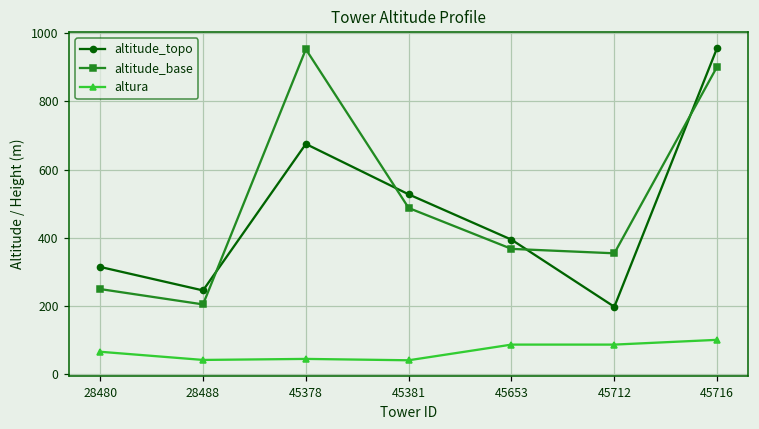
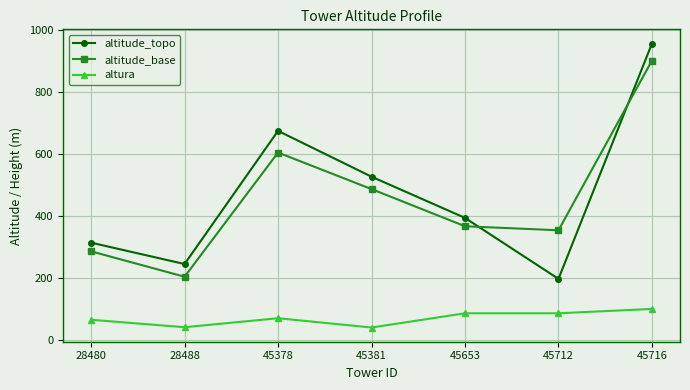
  {
    "altitude_topo": {
      "28480": 310,
      "28488": 250,
      "45378": 680,
      "45381": 530,
      "45653": 390,
      "45712": 200,
      "45716": 960
    },
    "altitude_base": {
-     "28480": 250,
+     "28480": 290,
      "28488": 200,
-     "45378": 950,
+     "45378": 610,
      "45381": 490,
      "45653": 370,
      "45712": 350,
      "45716": 900
    },
    "altura": {
      "28480": 70,
      "28488": 40,
-     "45378": 40,
+     "45378": 70,
      "45381": 40,
      "45653": 90,
      "45712": 90,
      "45716": 100
    }
  }
